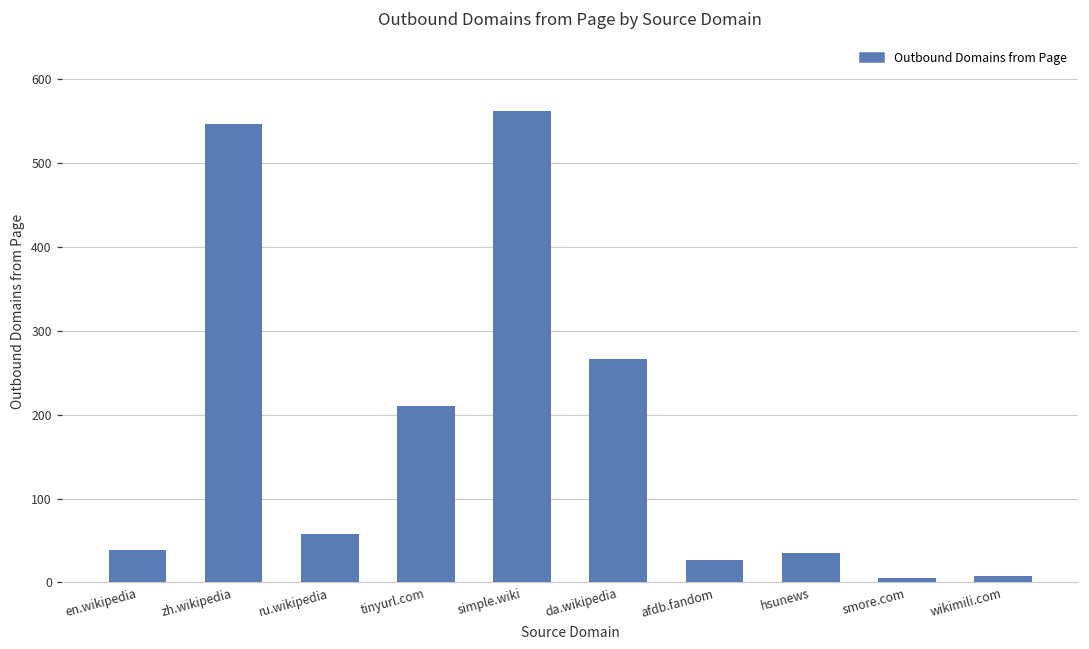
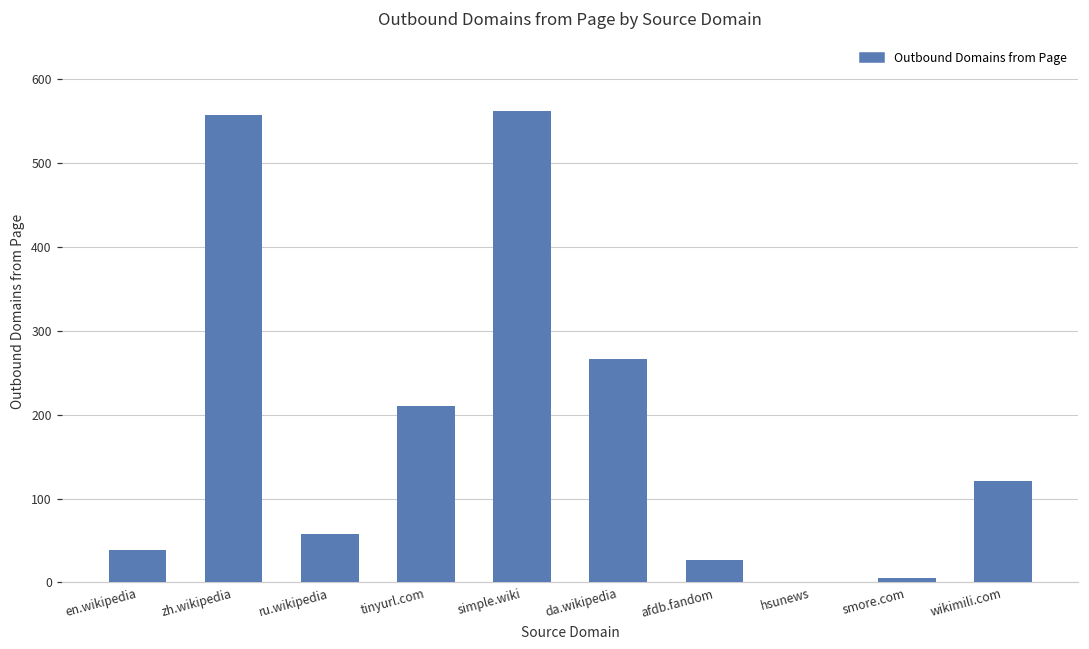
  {
    "en.wikipedia": 40,
-   "zh.wikipedia": 550,
+   "zh.wikipedia": 560,
    "ru.wikipedia": 60,
    "tinyurl.com": 210,
    "simple.wiki": 560,
    "da.wikipedia": 270,
    "afdb.fandom": 30,
-   "hsunews": 40,
+   "hsunews": 0,
    "smore.com": 10,
-   "wikimili.com": 10
+   "wikimili.com": 120
  }
